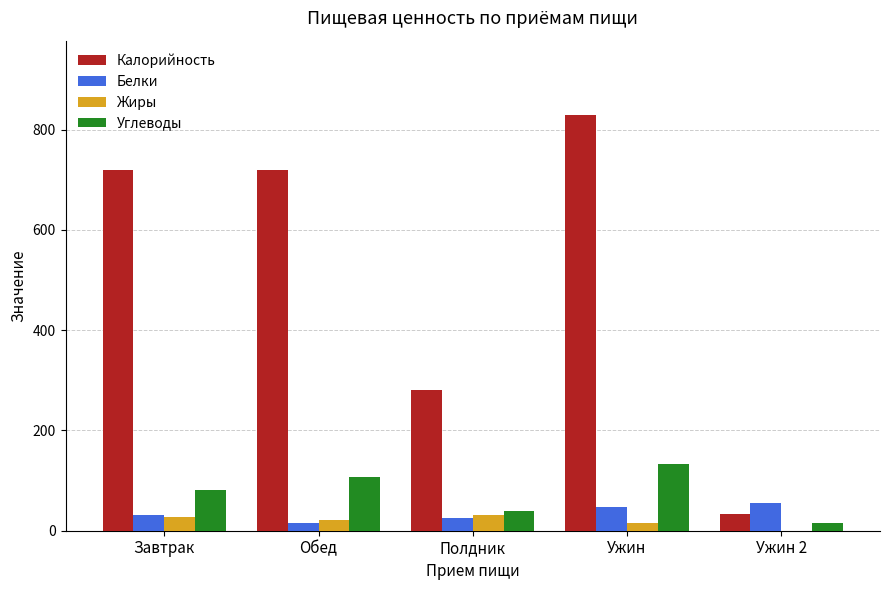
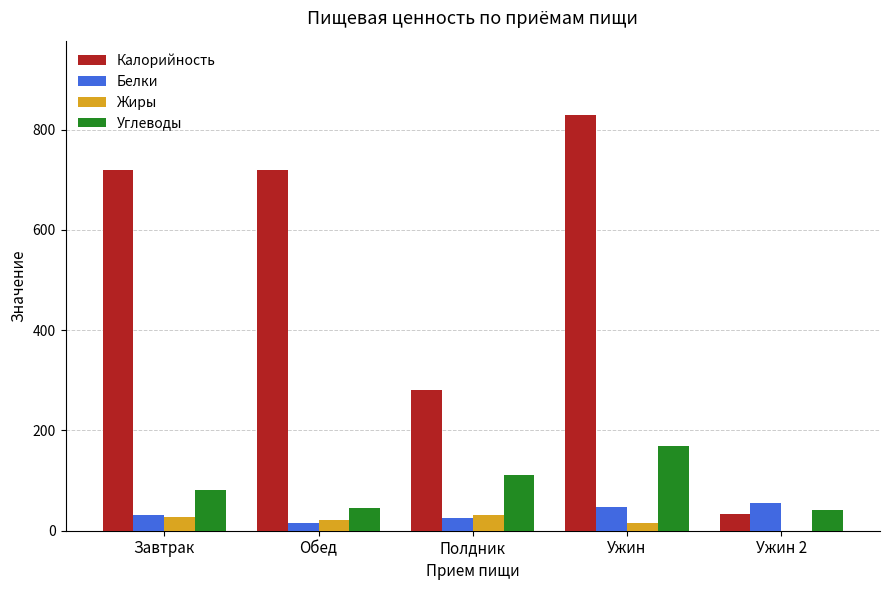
  {
    "Калорийность": {
      "Завтрак": 720,
      "Обед": 720,
      "Полдник": 280,
      "Ужин": 830,
      "Ужин 2": 30
    },
    "Белки": {
      "Завтрак": 30,
      "Обед": 20,
      "Полдник": 30,
      "Ужин": 50,
      "Ужин 2": 50
    },
    "Жиры": {
      "Завтрак": 30,
      "Обед": 20,
      "Полдник": 30,
      "Ужин": 20,
      "Ужин 2": 0
    },
    "Углеводы": {
      "Завтрак": 80,
-     "Обед": 110,
-     "Полдник": 40,
-     "Ужин": 130,
-     "Ужин 2": 20
+     "Обед": 40,
+     "Полдник": 110,
+     "Ужин": 170,
+     "Ужин 2": 40
    }
  }
